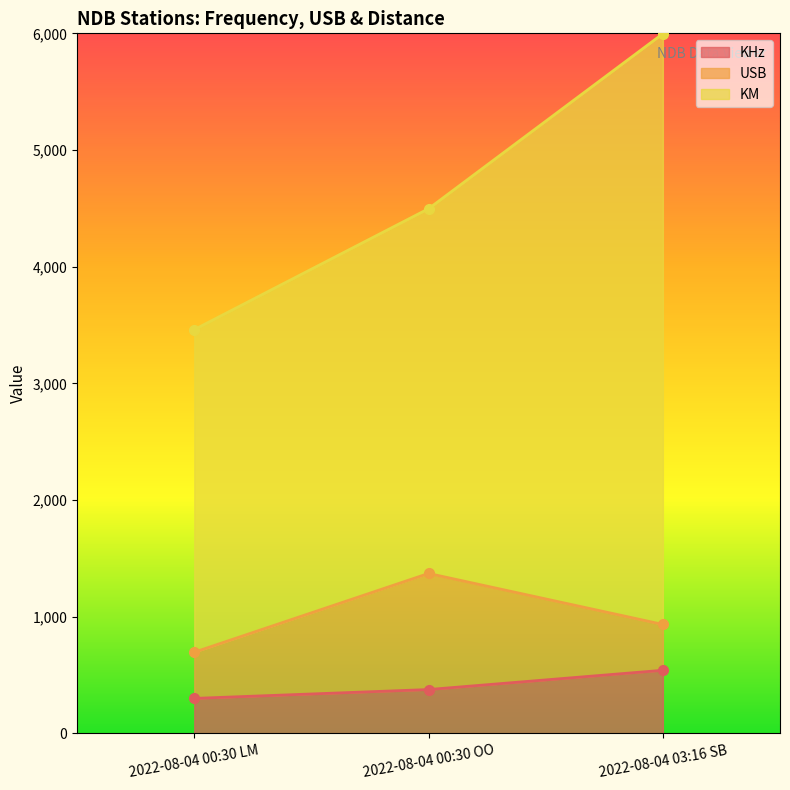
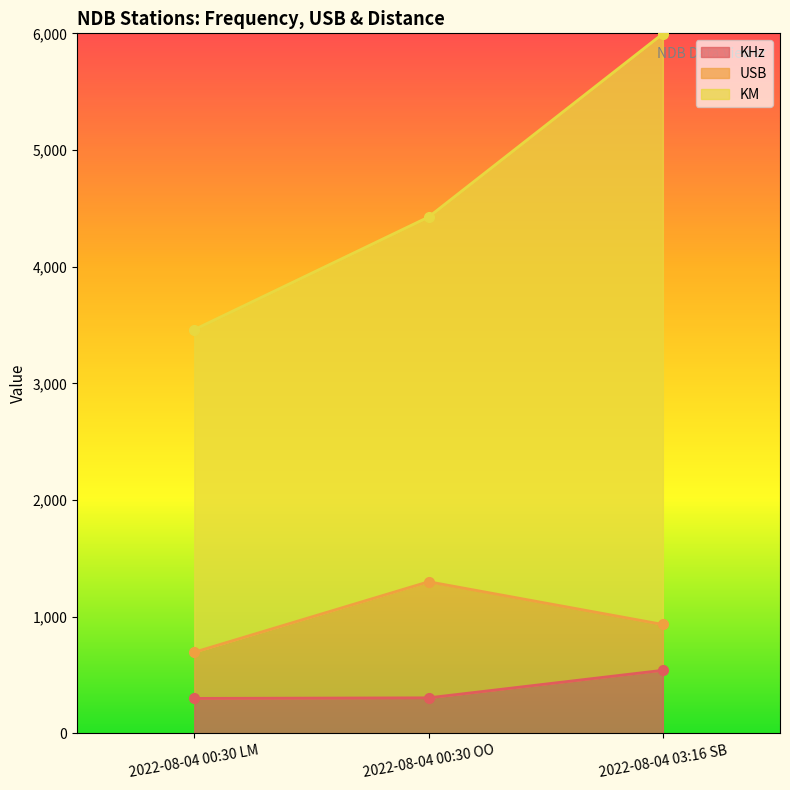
  {
    "KHz": {
      "2022-08-04 00:30 LM": 300,
-     "2022-08-04 00:30 OO": 380,
+     "2022-08-04 00:30 OO": 310,
      "2022-08-04 03:16 SB": 540
    }
  }
